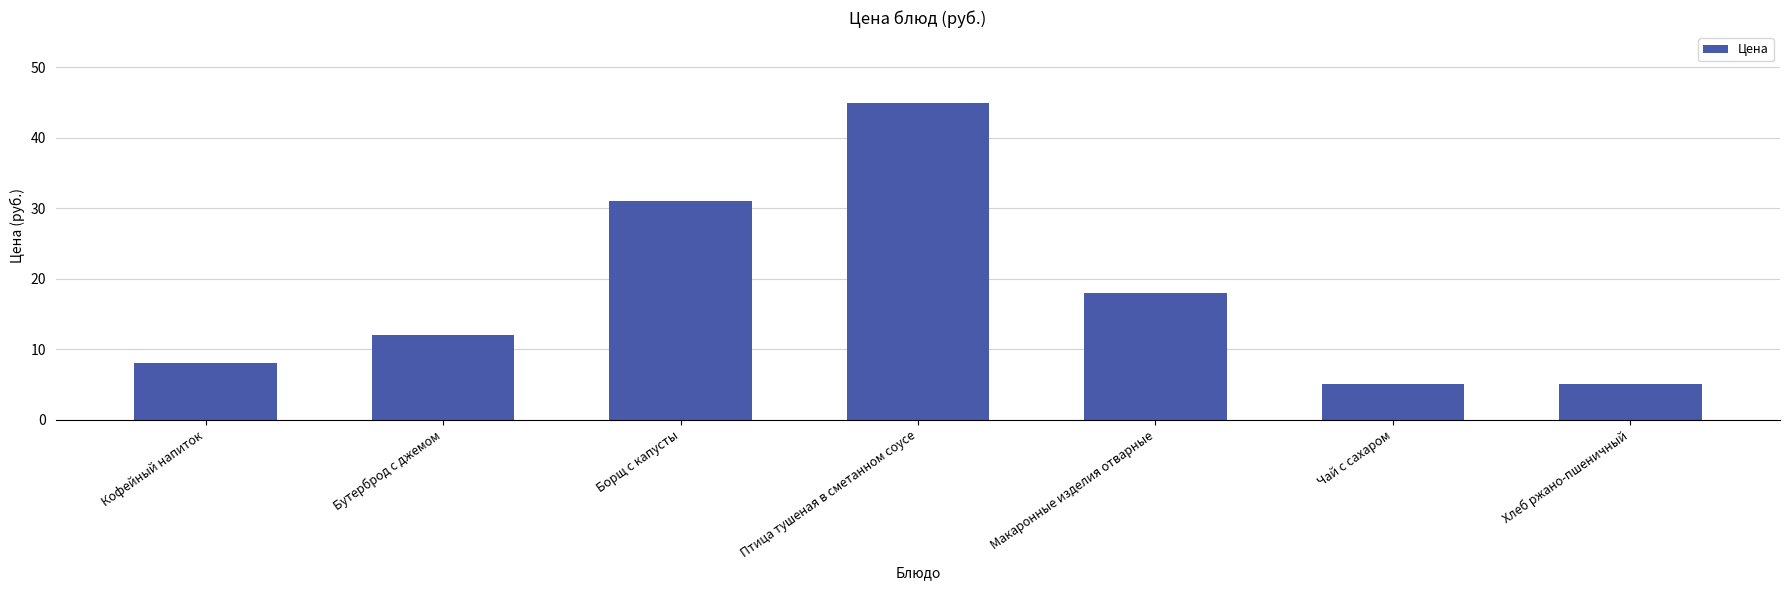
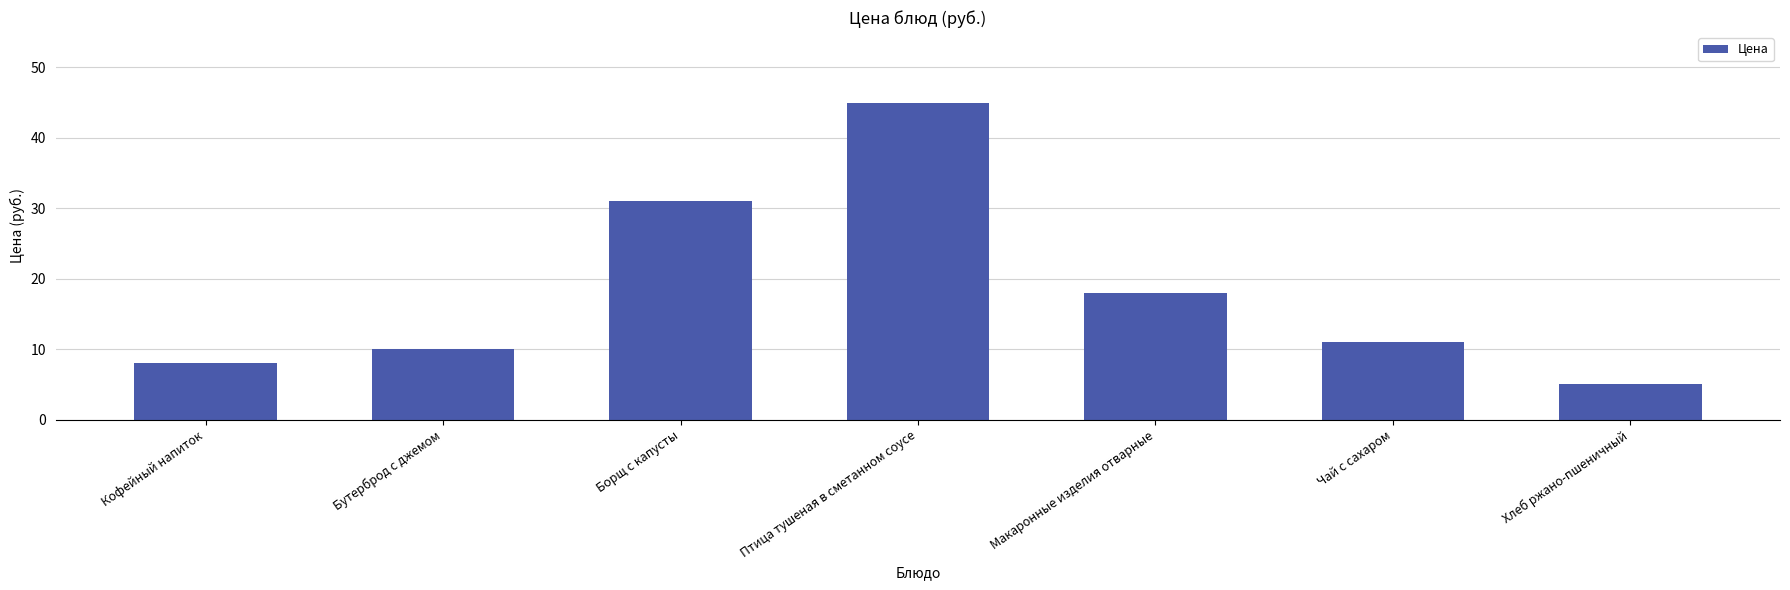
  {
    "Кофейный напиток": 8,
-   "Бутерброд с джемом": 12,
+   "Бутерброд с джемом": 10,
    "Борщ с капусты": 31,
    "Птица тушеная в сметанном соусе": 45,
    "Макаронные изделия отварные": 18,
-   "Чай с сахаром": 5,
+   "Чай с сахаром": 11,
    "Хлеб ржано-пшеничный": 5
  }
